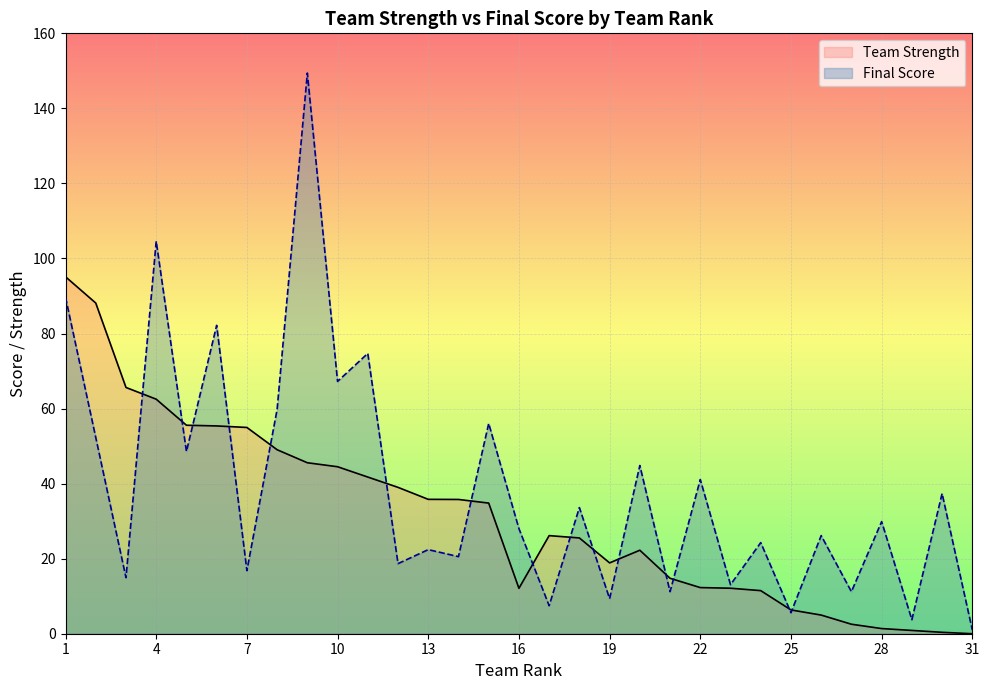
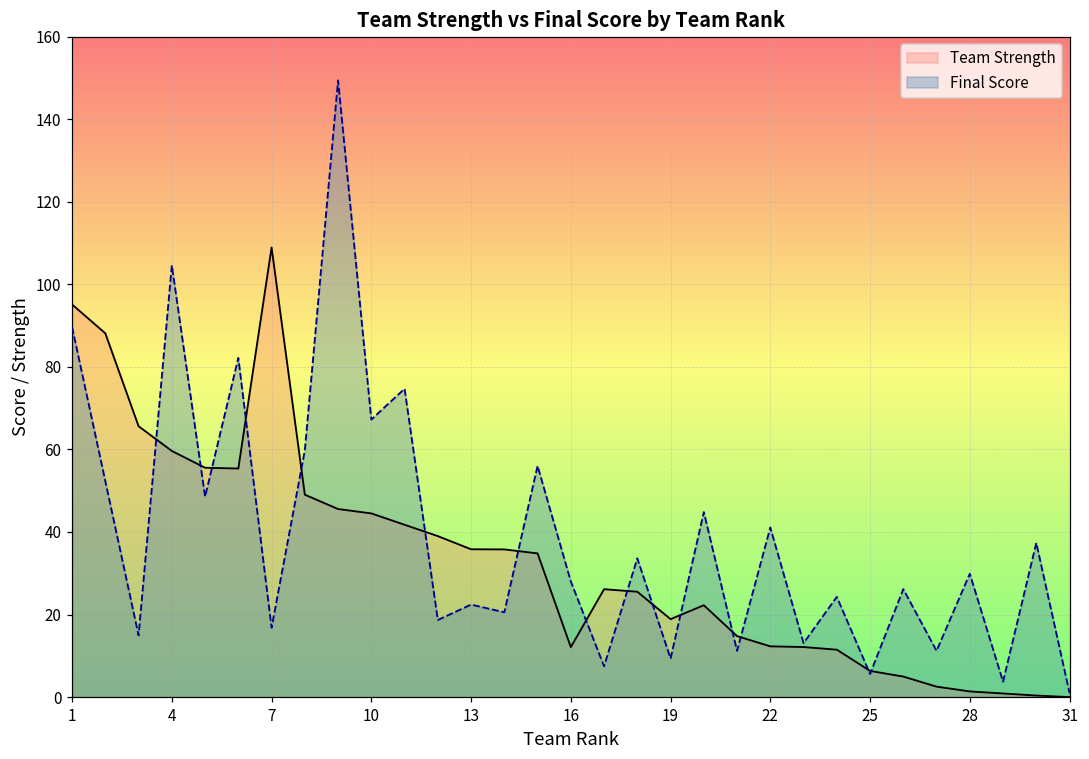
  {
    "Team Strength": {
      "1": 95,
-     "4": 63,
-     "7": 55,
+     "4": 60,
+     "7": 109,
      "10": 45,
      "13": 36,
      "16": 12,
      "19": 19,
      "22": 12,
      "25": 6,
      "28": 1,
      "31": 0
    },
    "Final Score": {
      "1": 90,
      "4": 105,
      "7": 17,
      "10": 67,
      "13": 22,
      "16": 28,
      "19": 9,
      "22": 41,
      "25": 6,
      "28": 30,
      "31": 1
    }
  }
